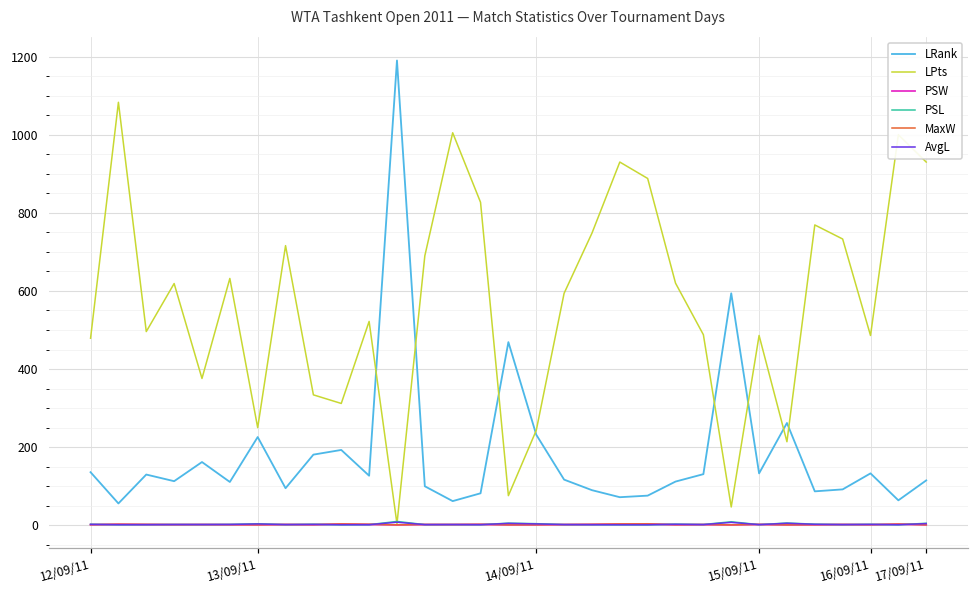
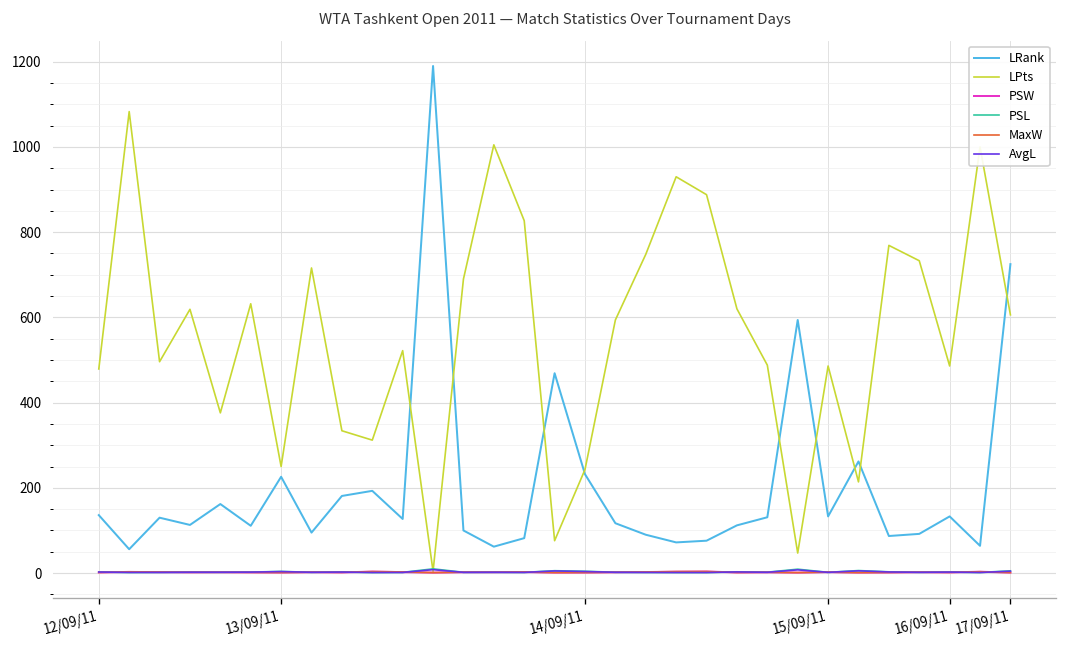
  {
    "LRank": {
-     "17/09/11": 120
+     "17/09/11": 730
    },
    "LPts": {
-     "17/09/11": 930
+     "17/09/11": 610
    }
  }
